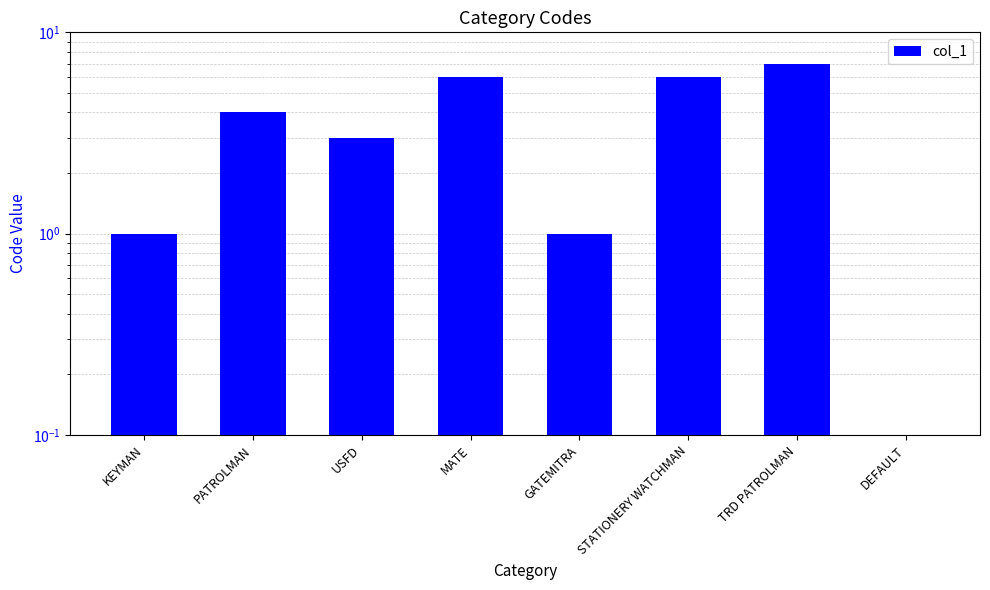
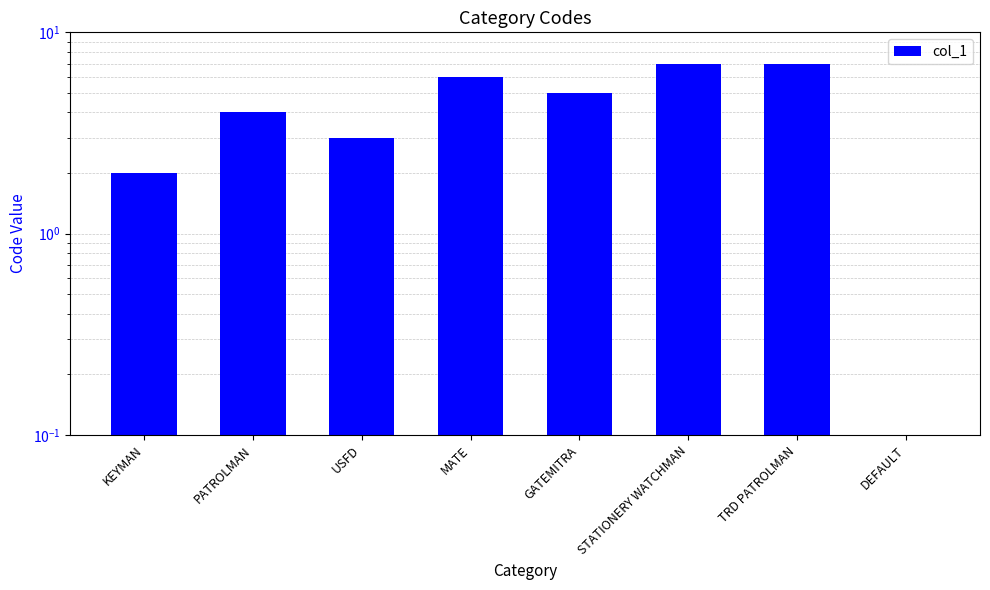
  {
-   "KEYMAN": 1,
+   "KEYMAN": 2,
    "PATROLMAN": 4,
    "USFD": 3,
    "MATE": 6,
-   "GATEMITRA": 1,
-   "STATIONERY WATCHMAN": 6,
+   "GATEMITRA": 5,
+   "STATIONERY WATCHMAN": 7,
    "TRD PATROLMAN": 7
  }
